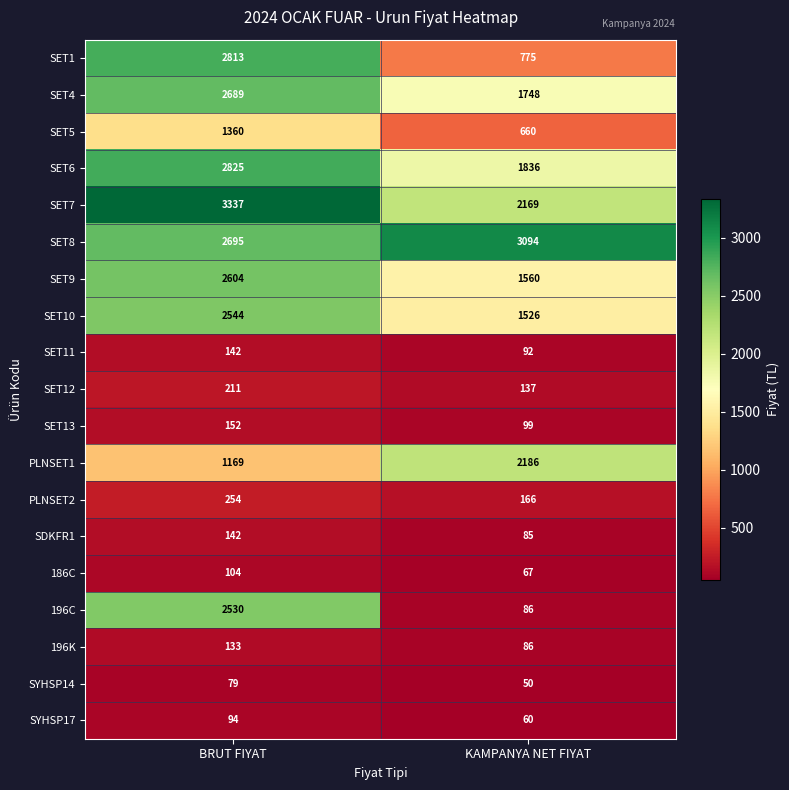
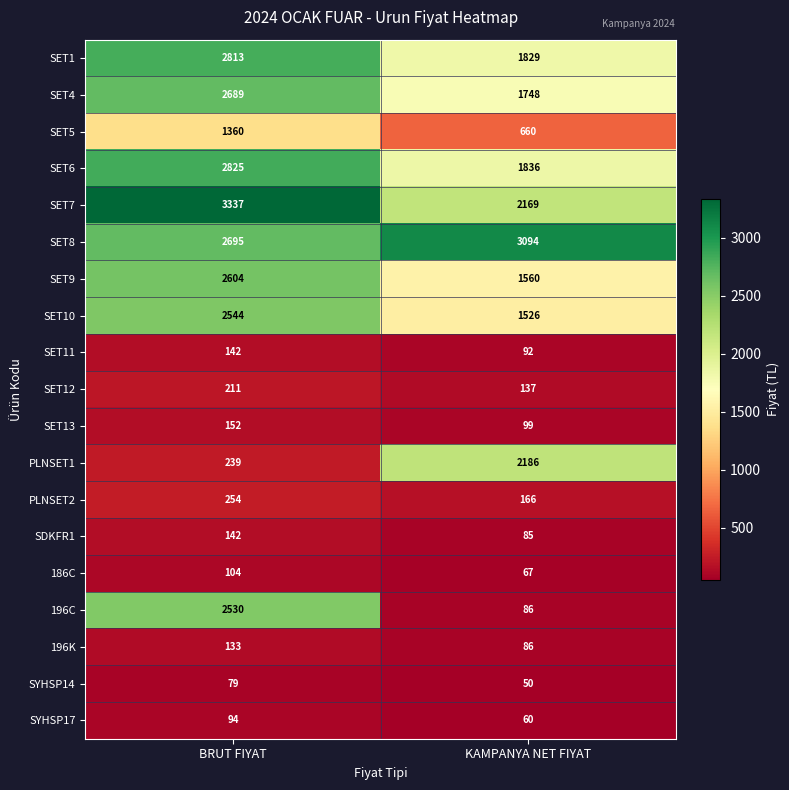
  {
    "SET1": {
      "BRUT FIYAT": 2813,
-     "KAMPANYA NET FIYAT": 775
+     "KAMPANYA NET FIYAT": 1829
    },
    "SET4": {
      "BRUT FIYAT": 2689,
      "KAMPANYA NET FIYAT": 1748
    },
    "SET5": {
      "BRUT FIYAT": 1360,
      "KAMPANYA NET FIYAT": 660
    },
    "SET6": {
      "BRUT FIYAT": 2825,
      "KAMPANYA NET FIYAT": 1836
    },
    "SET7": {
      "BRUT FIYAT": 3337,
      "KAMPANYA NET FIYAT": 2169
    },
    "SET8": {
      "BRUT FIYAT": 2695,
      "KAMPANYA NET FIYAT": 3094
    },
    "SET9": {
      "BRUT FIYAT": 2604,
      "KAMPANYA NET FIYAT": 1560
    },
    "SET10": {
      "BRUT FIYAT": 2544,
      "KAMPANYA NET FIYAT": 1526
    },
    "SET11": {
      "BRUT FIYAT": 142,
      "KAMPANYA NET FIYAT": 92
    },
    "SET12": {
      "BRUT FIYAT": 211,
      "KAMPANYA NET FIYAT": 137
    },
    "SET13": {
      "BRUT FIYAT": 152,
      "KAMPANYA NET FIYAT": 99
    },
    "PLNSET1": {
-     "BRUT FIYAT": 1169,
+     "BRUT FIYAT": 239,
      "KAMPANYA NET FIYAT": 2186
    },
    "PLNSET2": {
      "BRUT FIYAT": 254,
      "KAMPANYA NET FIYAT": 166
    },
    "SDKFR1": {
      "BRUT FIYAT": 142,
      "KAMPANYA NET FIYAT": 85
    },
    "186C": {
      "BRUT FIYAT": 104,
      "KAMPANYA NET FIYAT": 67
    },
    "196C": {
      "BRUT FIYAT": 2530,
      "KAMPANYA NET FIYAT": 86
    },
    "196K": {
      "BRUT FIYAT": 133,
      "KAMPANYA NET FIYAT": 86
    },
    "SYHSP14": {
      "BRUT FIYAT": 79,
      "KAMPANYA NET FIYAT": 50
    },
    "SYHSP17": {
      "BRUT FIYAT": 94,
      "KAMPANYA NET FIYAT": 60
    }
  }
